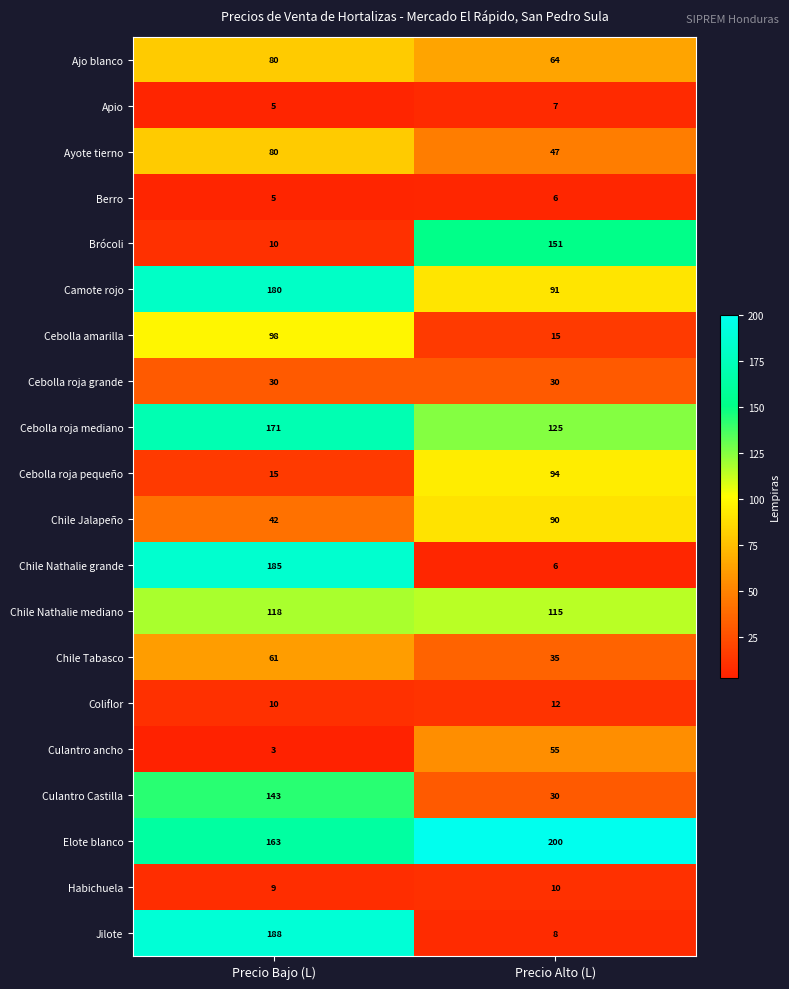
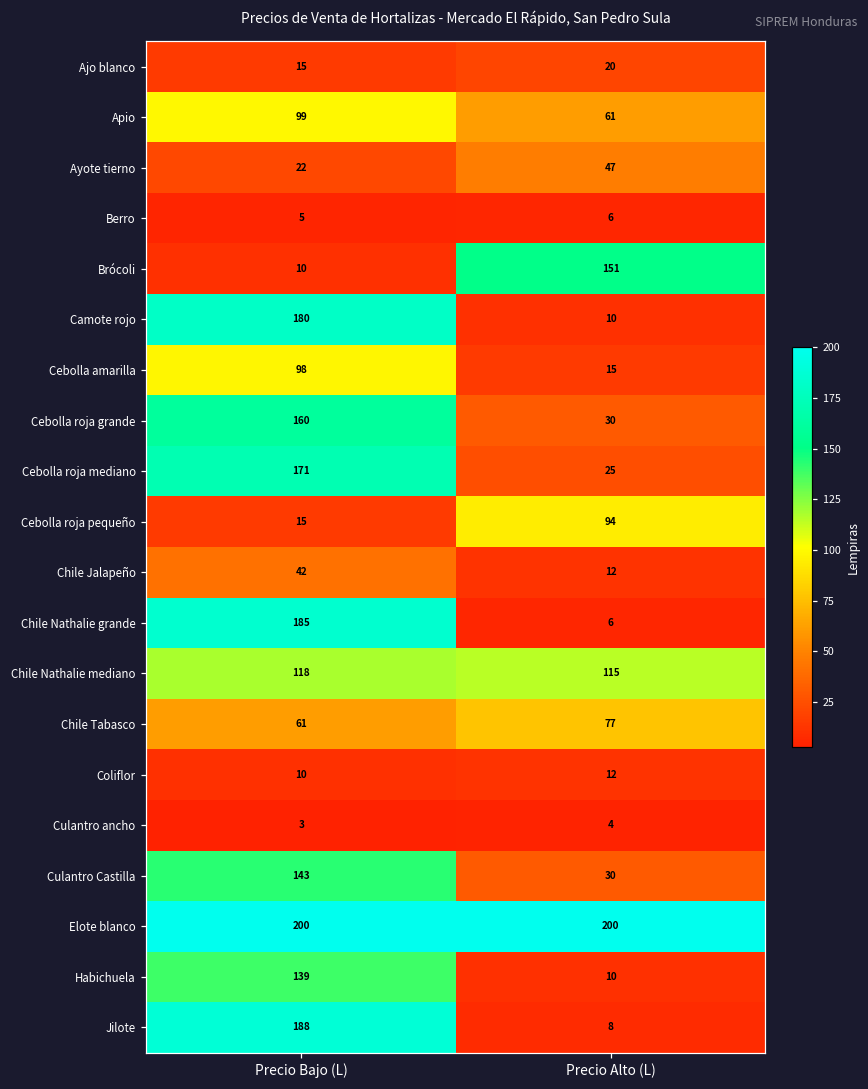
  {
    "Ajo blanco": {
-     "Precio Bajo (L)": 80,
-     "Precio Alto (L)": 64
+     "Precio Bajo (L)": 15,
+     "Precio Alto (L)": 20
    },
    "Apio": {
-     "Precio Bajo (L)": 5,
-     "Precio Alto (L)": 7
+     "Precio Bajo (L)": 99,
+     "Precio Alto (L)": 61
    },
    "Ayote tierno": {
-     "Precio Bajo (L)": 80,
+     "Precio Bajo (L)": 22,
      "Precio Alto (L)": 47
    },
    "Berro": {
      "Precio Bajo (L)": 5,
      "Precio Alto (L)": 6
    },
    "Brócoli": {
      "Precio Bajo (L)": 10,
      "Precio Alto (L)": 151
    },
    "Camote rojo": {
      "Precio Bajo (L)": 180,
-     "Precio Alto (L)": 91
+     "Precio Alto (L)": 10
    },
    "Cebolla amarilla": {
      "Precio Bajo (L)": 98,
      "Precio Alto (L)": 15
    },
    "Cebolla roja grande": {
-     "Precio Bajo (L)": 30,
+     "Precio Bajo (L)": 160,
      "Precio Alto (L)": 30
    },
    "Cebolla roja mediano": {
      "Precio Bajo (L)": 171,
-     "Precio Alto (L)": 125
+     "Precio Alto (L)": 25
    },
    "Cebolla roja pequeño": {
      "Precio Bajo (L)": 15,
      "Precio Alto (L)": 94
    },
    "Chile Jalapeño": {
      "Precio Bajo (L)": 42,
-     "Precio Alto (L)": 90
+     "Precio Alto (L)": 12
    },
    "Chile Nathalie grande": {
      "Precio Bajo (L)": 185,
      "Precio Alto (L)": 6
    },
    "Chile Nathalie mediano": {
      "Precio Bajo (L)": 118,
      "Precio Alto (L)": 115
    },
    "Chile Tabasco": {
      "Precio Bajo (L)": 61,
-     "Precio Alto (L)": 35
+     "Precio Alto (L)": 77
    },
    "Coliflor": {
      "Precio Bajo (L)": 10,
      "Precio Alto (L)": 12
    },
    "Culantro ancho": {
      "Precio Bajo (L)": 3,
-     "Precio Alto (L)": 55
+     "Precio Alto (L)": 4
    },
    "Culantro Castilla": {
      "Precio Bajo (L)": 143,
      "Precio Alto (L)": 30
    },
    "Elote blanco": {
-     "Precio Bajo (L)": 163,
+     "Precio Bajo (L)": 200,
      "Precio Alto (L)": 200
    },
    "Habichuela": {
-     "Precio Bajo (L)": 9,
+     "Precio Bajo (L)": 139,
      "Precio Alto (L)": 10
    },
    "Jilote": {
      "Precio Bajo (L)": 188,
      "Precio Alto (L)": 8
    }
  }
